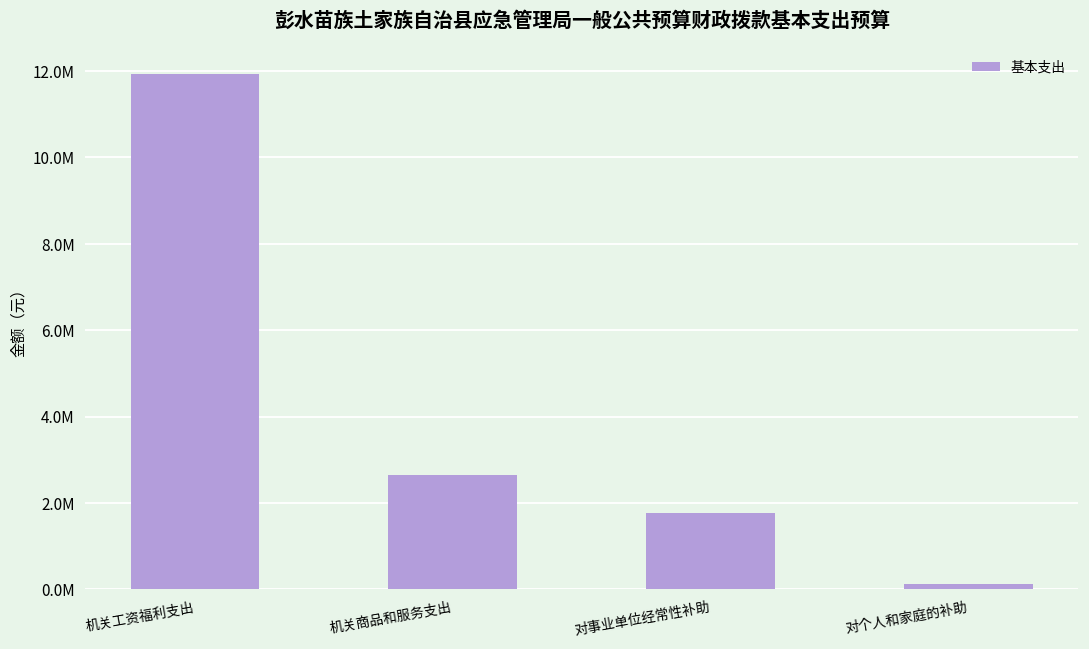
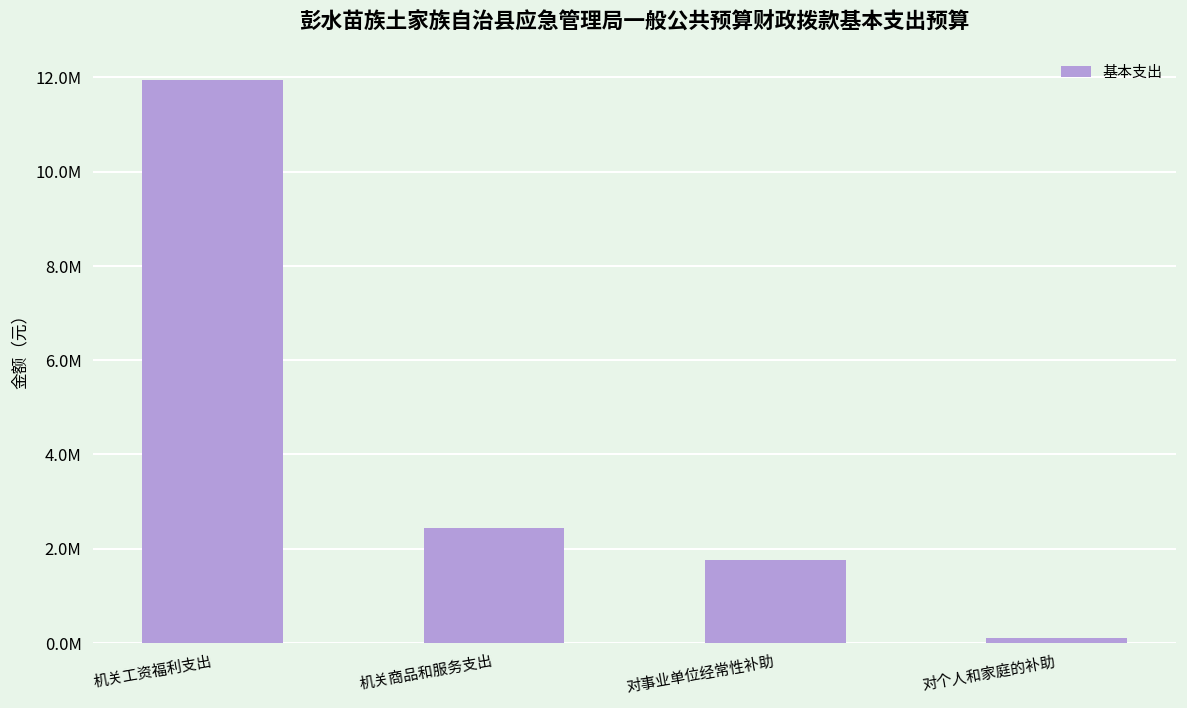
  {
    "机关工资福利支出": 11900000,
-   "机关商品和服务支出": 2600000,
+   "机关商品和服务支出": 2400000,
    "对事业单位经常性补助": 1800000,
    "对个人和家庭的补助": 100000
  }
